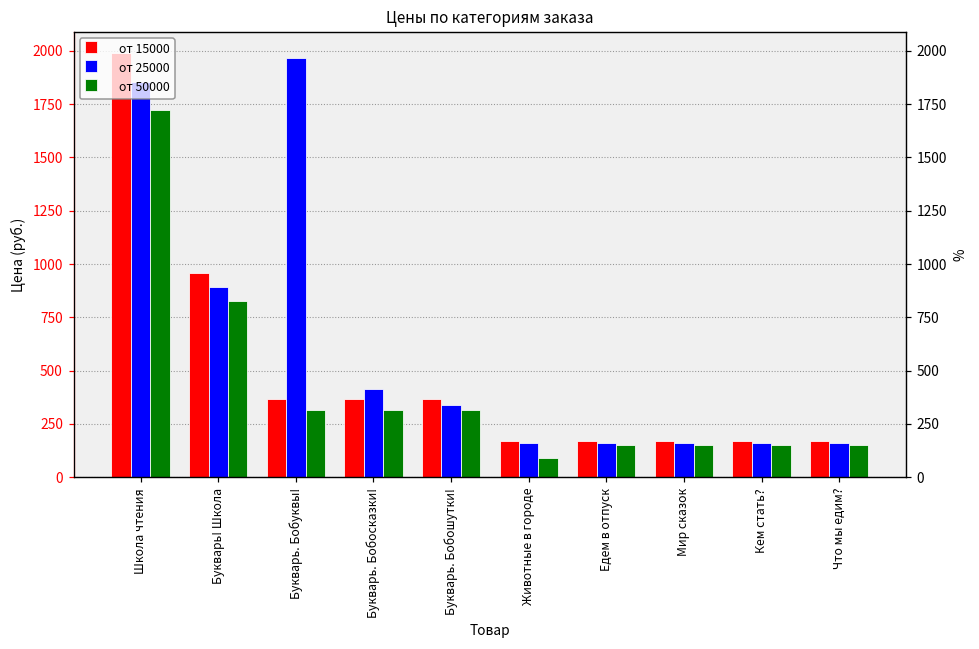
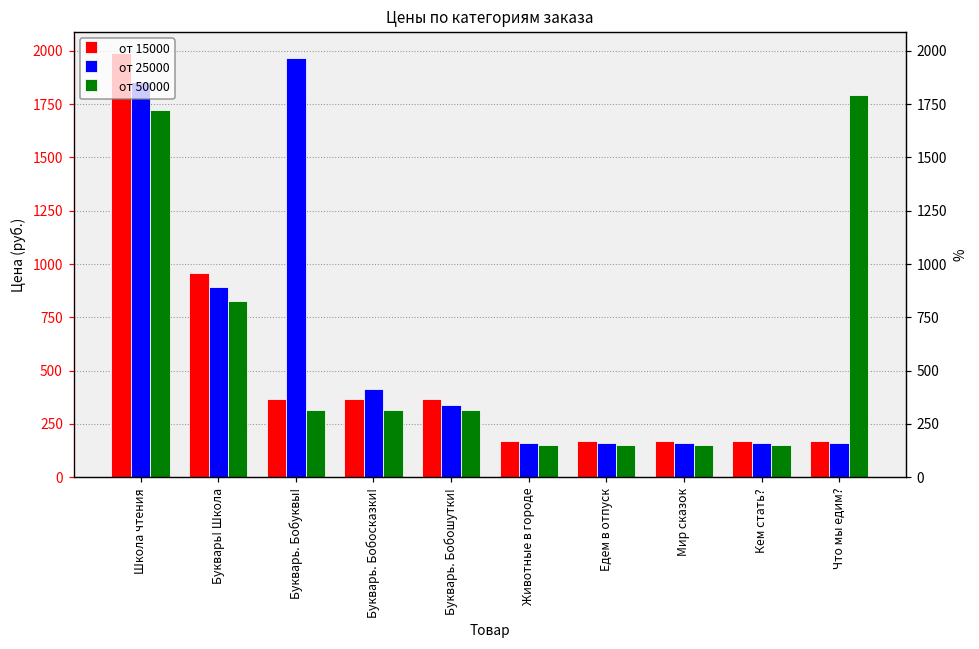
  {
    "от 15000": {
      "Букварь! Школа": 960,
      "Букварь. Бобуквы!": 370,
      "Букварь. Бобосказки!": 370,
      "Букварь. Бобошутки!": 370,
      "Животные в городе": 170,
      "Едем в отпуск": 170,
      "Мир сказок": 170,
      "Кем стать?": 170,
      "Что мы едим?": 170
    },
    "от 25000": {
      "Букварь! Школа": 890,
      "Букварь. Бобуквы!": 1970,
      "Букварь. Бобосказки!": 410,
      "Букварь. Бобошутки!": 340,
      "Животные в городе": 160,
      "Едем в отпуск": 160,
      "Мир сказок": 160,
      "Кем стать?": 160,
      "Что мы едим?": 160
    },
    "от 50000": {
      "Школа чтения": 1720,
      "Букварь! Школа": 830,
      "Букварь. Бобуквы!": 320,
      "Букварь. Бобосказки!": 320,
      "Букварь. Бобошутки!": 320,
-     "Животные в городе": 90,
+     "Животные в городе": 150,
      "Едем в отпуск": 150,
      "Мир сказок": 150,
      "Кем стать?": 150,
-     "Что мы едим?": 150
+     "Что мы едим?": 1800
    }
  }
